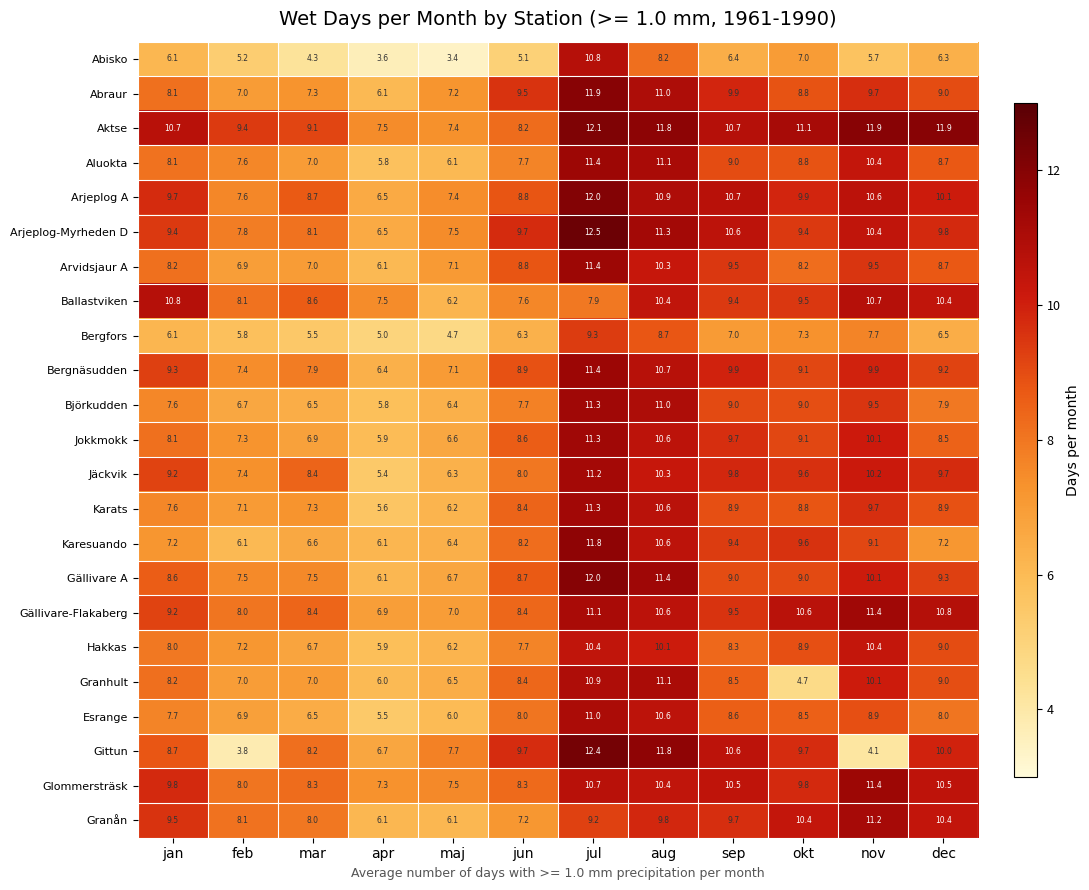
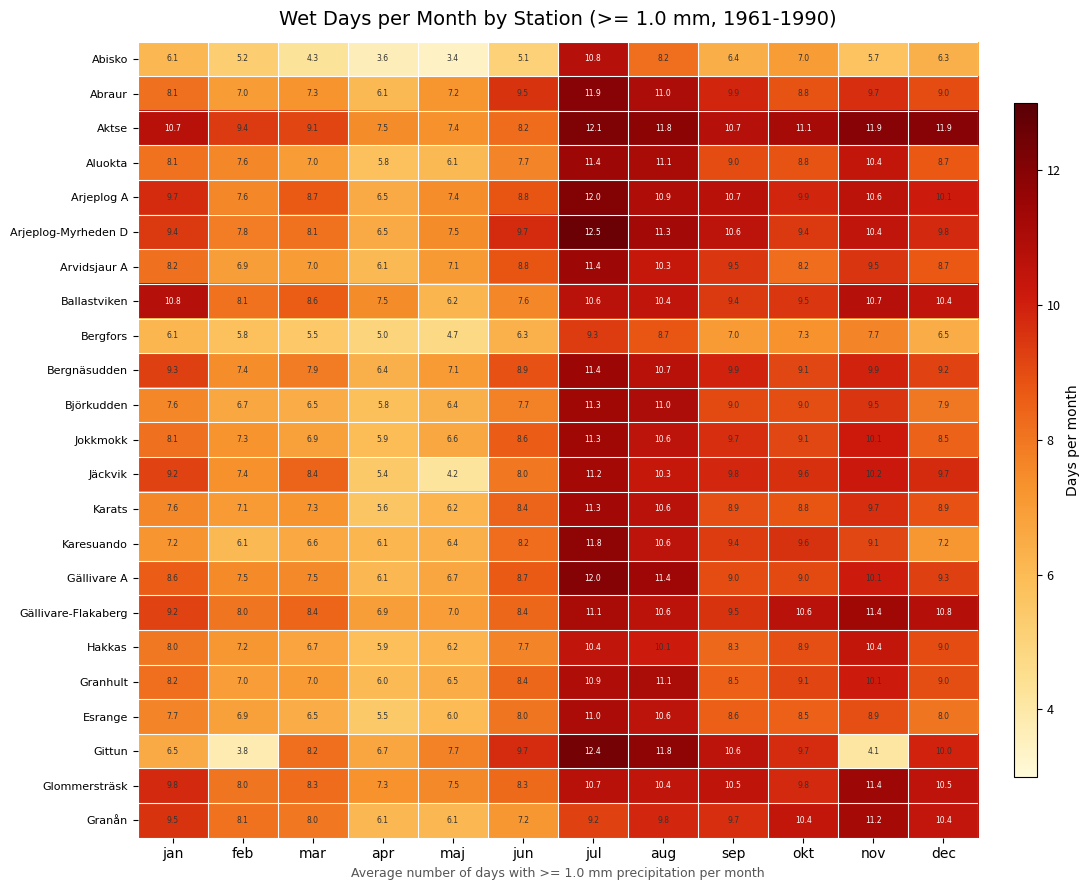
  {
    "Ballastviken": {
      "jan": 10.8,
      "feb": 8.1,
      "mar": 8.6,
      "apr": 7.5,
      "maj": 6.2,
      "jun": 7.6,
-     "jul": 7.9,
+     "jul": 10.6,
      "aug": 10.4,
      "sep": 9.4,
      "okt": 9.5,
      "nov": 10.7,
      "dec": 10.4
    },
    "Jäckvik": {
      "jan": 9.2,
      "feb": 7.4,
      "mar": 8.4,
      "apr": 5.4,
-     "maj": 6.3,
+     "maj": 4.2,
      "jun": 8.0,
      "jul": 11.2,
      "aug": 10.3,
      "sep": 9.8,
      "okt": 9.6,
      "nov": 10.2,
      "dec": 9.7
    },
    "Granhult": {
      "jan": 8.2,
      "feb": 7.0,
      "mar": 7.0,
      "apr": 6.0,
      "maj": 6.5,
      "jun": 8.4,
      "jul": 10.9,
      "aug": 11.1,
      "sep": 8.5,
-     "okt": 4.7,
+     "okt": 9.1,
      "nov": 10.1,
      "dec": 9.0
    },
    "Gittun": {
-     "jan": 8.7,
+     "jan": 6.5,
      "feb": 3.8,
      "mar": 8.2,
      "apr": 6.7,
      "maj": 7.7,
      "jun": 9.7,
      "jul": 12.4,
      "aug": 11.8,
      "sep": 10.6,
      "okt": 9.7,
      "nov": 4.1,
      "dec": 10.0
    }
  }
